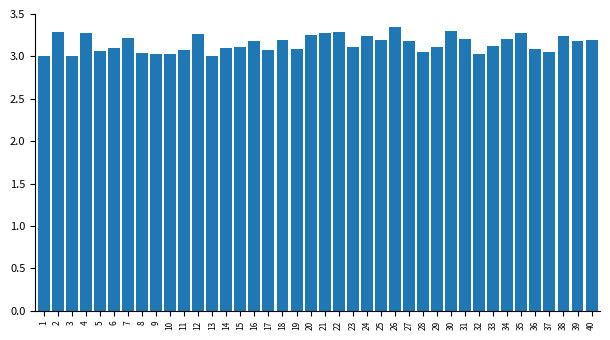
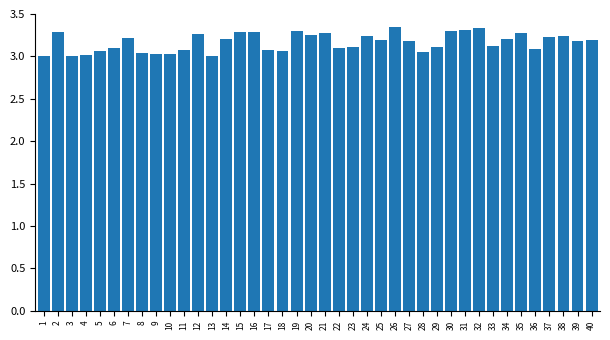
  {
    "1": 3.0,
    "2": 3.3,
    "3": 3.0,
-   "4": 3.3,
+   "4": 3.0,
    "5": 3.1,
    "6": 3.1,
    "7": 3.2,
    "8": 3.0,
    "9": 3.0,
    "10": 3.0,
    "11": 3.1,
    "12": 3.3,
    "13": 3.0,
-   "14": 3.1,
-   "15": 3.1,
-   "16": 3.2,
+   "14": 3.2,
+   "15": 3.3,
+   "16": 3.3,
    "17": 3.1,
-   "18": 3.2,
-   "19": 3.1,
+   "18": 3.1,
+   "19": 3.3,
    "20": 3.2,
    "21": 3.3,
-   "22": 3.3,
+   "22": 3.1,
    "23": 3.1,
    "24": 3.2,
    "25": 3.2,
    "26": 3.4,
    "27": 3.2,
    "28": 3.1,
    "29": 3.1,
    "30": 3.3,
-   "31": 3.2,
-   "32": 3.0,
+   "31": 3.3,
+   "32": 3.3,
    "33": 3.1,
    "34": 3.2,
    "35": 3.3,
    "36": 3.1,
-   "37": 3.1,
+   "37": 3.2,
    "38": 3.2,
    "39": 3.2,
    "40": 3.2
  }
